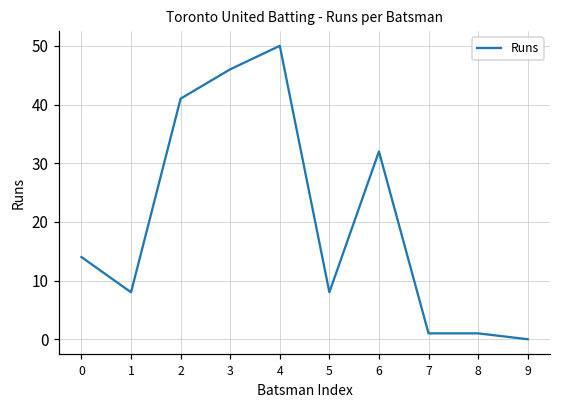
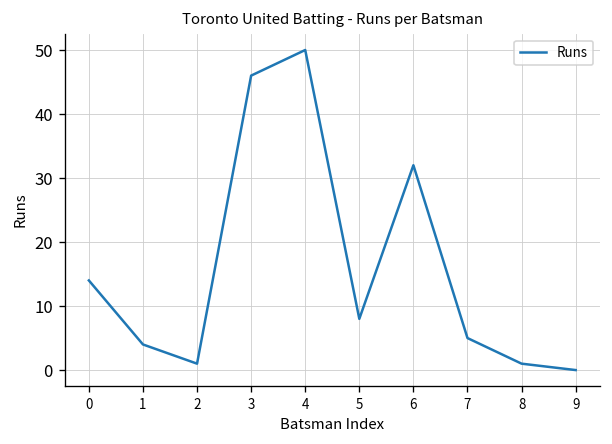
  {
    "0": 14,
-   "1": 8,
-   "2": 41,
+   "1": 4,
+   "2": 1,
    "3": 46,
    "4": 50,
    "5": 8,
    "6": 32,
-   "7": 1,
+   "7": 5,
    "8": 1,
    "9": 0
  }
